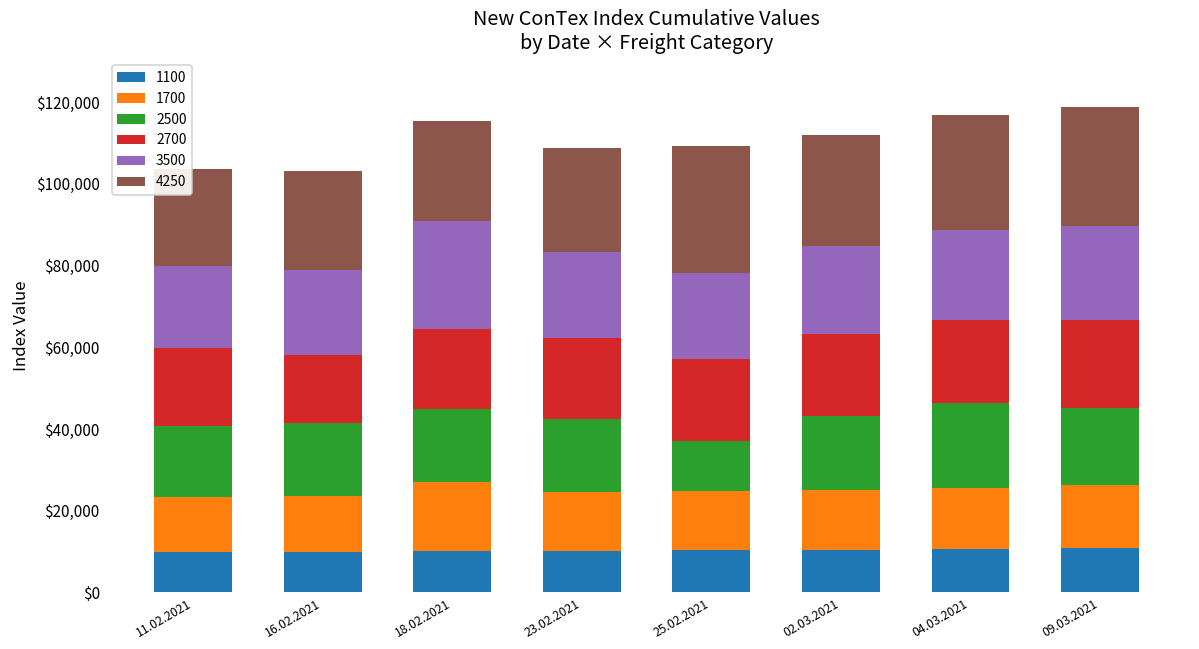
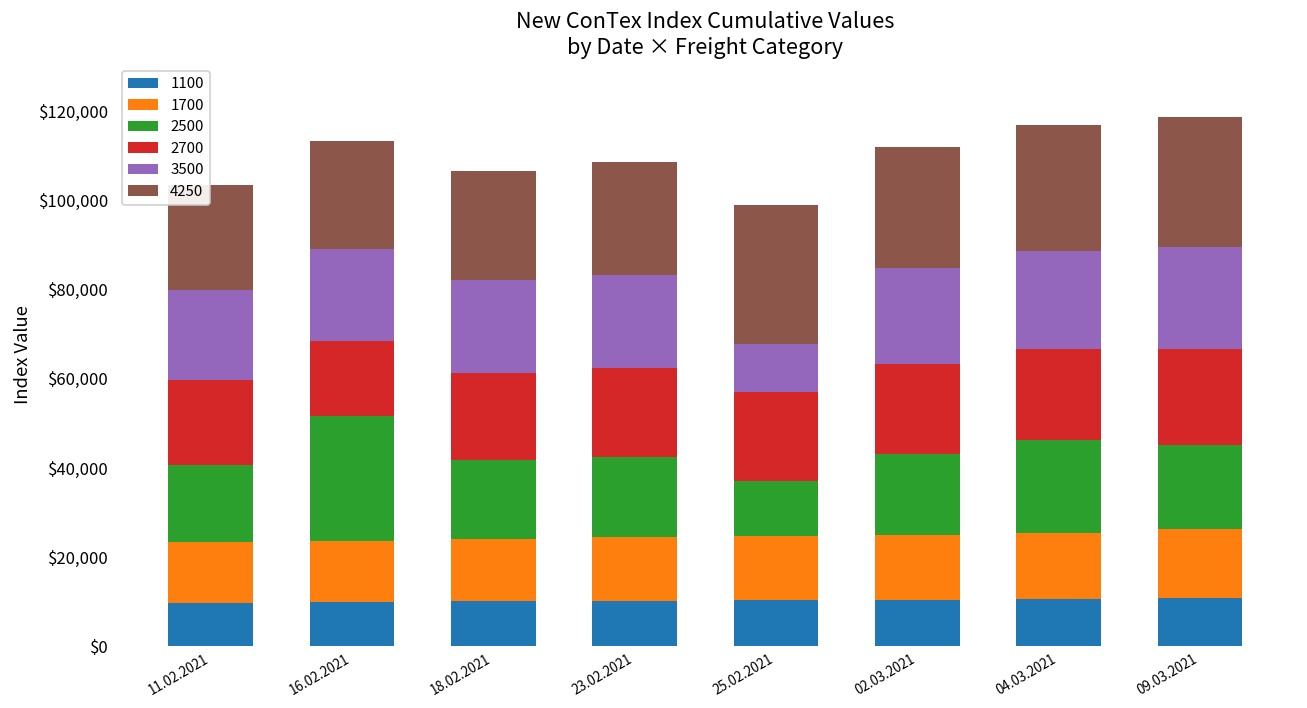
  {
    "1100": {
      "11.02.2021": "$10,000",
      "16.02.2021": "$10,000",
      "18.02.2021": "$10,000",
      "23.02.2021": "$10,000",
      "25.02.2021": "$10,000",
      "02.03.2021": "$10,000",
      "04.03.2021": "$11,000",
      "09.03.2021": "$11,000"
    },
    "1700": {
      "11.02.2021": "$14,000",
      "16.02.2021": "$14,000",
-     "18.02.2021": "$17,000",
+     "18.02.2021": "$14,000",
      "23.02.2021": "$14,000",
      "25.02.2021": "$14,000",
      "02.03.2021": "$15,000",
      "04.03.2021": "$15,000",
      "09.03.2021": "$15,000"
    },
    "2500": {
      "11.02.2021": "$17,000",
-     "16.02.2021": "$18,000",
+     "16.02.2021": "$28,000",
      "18.02.2021": "$18,000",
      "23.02.2021": "$18,000",
      "25.02.2021": "$12,000",
      "02.03.2021": "$18,000",
      "04.03.2021": "$21,000",
      "09.03.2021": "$19,000"
    },
    "2700": {
      "11.02.2021": "$19,000",
      "16.02.2021": "$17,000",
      "18.02.2021": "$20,000",
      "23.02.2021": "$20,000",
      "25.02.2021": "$20,000",
      "02.03.2021": "$20,000",
      "04.03.2021": "$20,000",
      "09.03.2021": "$21,000"
    },
    "3500": {
      "11.02.2021": "$20,000",
      "16.02.2021": "$21,000",
-     "18.02.2021": "$26,000",
+     "18.02.2021": "$21,000",
      "23.02.2021": "$21,000",
-     "25.02.2021": "$21,000",
+     "25.02.2021": "$11,000",
      "02.03.2021": "$21,000",
      "04.03.2021": "$22,000",
      "09.03.2021": "$23,000"
    },
    "4250": {
      "11.02.2021": "$24,000",
      "16.02.2021": "$24,000",
      "18.02.2021": "$25,000",
      "23.02.2021": "$25,000",
      "25.02.2021": "$31,000",
      "02.03.2021": "$27,000",
      "04.03.2021": "$28,000",
      "09.03.2021": "$29,000"
    }
  }
